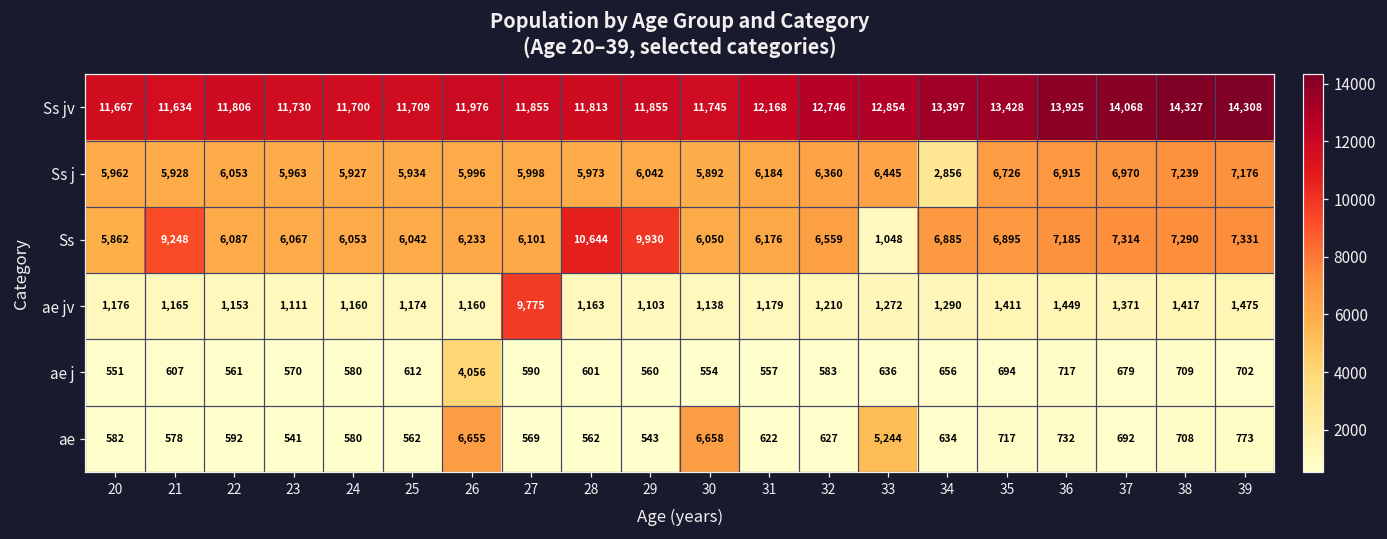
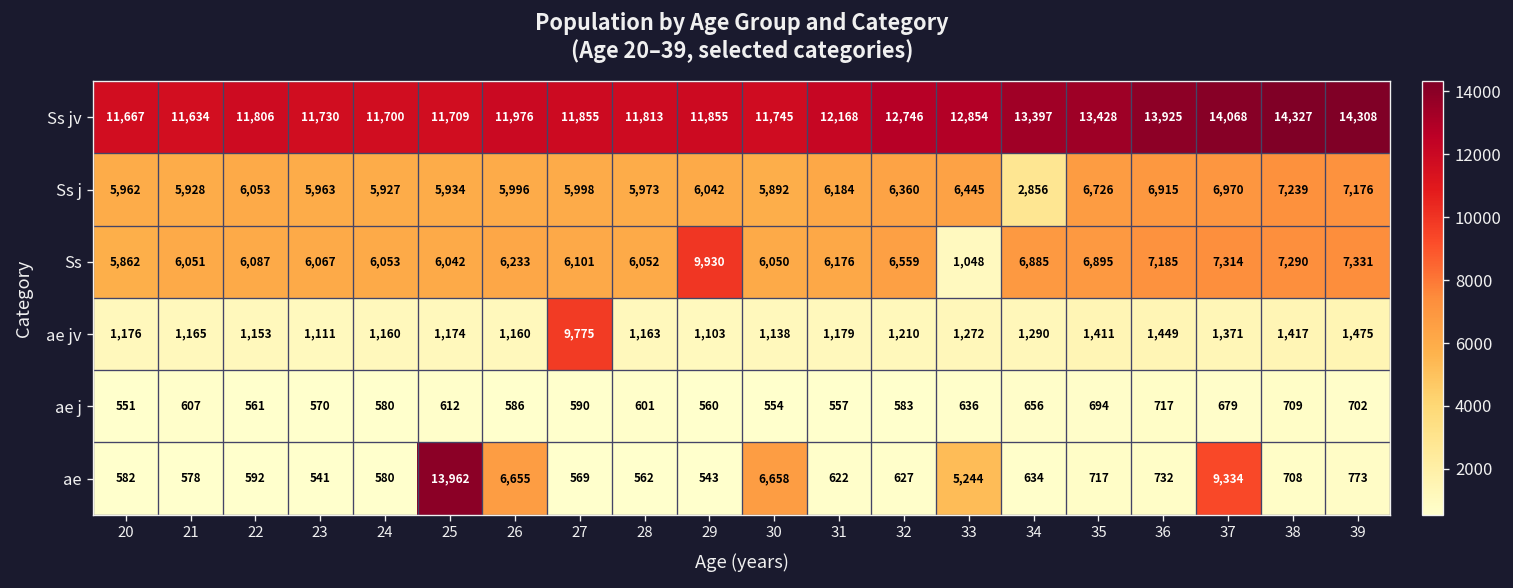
  {
    "Ss jv": {
      "20": "11,667",
      "21": "11,634",
      "22": "11,806",
      "23": "11,730",
      "24": "11,700",
      "25": "11,709",
      "26": "11,976",
      "27": "11,855",
      "28": "11,813",
      "29": "11,855",
      "30": "11,745",
      "31": "12,168",
      "32": "12,746",
      "33": "12,854",
      "34": "13,397",
      "35": "13,428",
      "36": "13,925",
      "37": "14,068",
      "38": "14,327",
      "39": "14,308"
    },
    "Ss j": {
      "20": "5,962",
      "21": "5,928",
      "22": "6,053",
      "23": "5,963",
      "24": "5,927",
      "25": "5,934",
      "26": "5,996",
      "27": "5,998",
      "28": "5,973",
      "29": "6,042",
      "30": "5,892",
      "31": "6,184",
      "32": "6,360",
      "33": "6,445",
      "34": "2,856",
      "35": "6,726",
      "36": "6,915",
      "37": "6,970",
      "38": "7,239",
      "39": "7,176"
    },
    "Ss": {
      "20": "5,862",
-     "21": "9,248",
+     "21": "6,051",
      "22": "6,087",
      "23": "6,067",
      "24": "6,053",
      "25": "6,042",
      "26": "6,233",
      "27": "6,101",
-     "28": "10,644",
+     "28": "6,052",
      "29": "9,930",
      "30": "6,050",
      "31": "6,176",
      "32": "6,559",
      "33": "1,048",
      "34": "6,885",
      "35": "6,895",
      "36": "7,185",
      "37": "7,314",
      "38": "7,290",
      "39": "7,331"
    },
    "ae jv": {
      "20": "1,176",
      "21": "1,165",
      "22": "1,153",
      "23": "1,111",
      "24": "1,160",
      "25": "1,174",
      "26": "1,160",
      "27": "9,775",
      "28": "1,163",
      "29": "1,103",
      "30": "1,138",
      "31": "1,179",
      "32": "1,210",
      "33": "1,272",
      "34": "1,290",
      "35": "1,411",
      "36": "1,449",
      "37": "1,371",
      "38": "1,417",
      "39": "1,475"
    },
    "ae j": {
      "20": "551",
      "21": "607",
      "22": "561",
      "23": "570",
      "24": "580",
      "25": "612",
-     "26": "4,056",
+     "26": "586",
      "27": "590",
      "28": "601",
      "29": "560",
      "30": "554",
      "31": "557",
      "32": "583",
      "33": "636",
      "34": "656",
      "35": "694",
      "36": "717",
      "37": "679",
      "38": "709",
      "39": "702"
    },
    "ae": {
      "20": "582",
      "21": "578",
      "22": "592",
      "23": "541",
      "24": "580",
-     "25": "562",
+     "25": "13,962",
      "26": "6,655",
      "27": "569",
      "28": "562",
      "29": "543",
      "30": "6,658",
      "31": "622",
      "32": "627",
      "33": "5,244",
      "34": "634",
      "35": "717",
      "36": "732",
-     "37": "692",
+     "37": "9,334",
      "38": "708",
      "39": "773"
    }
  }
